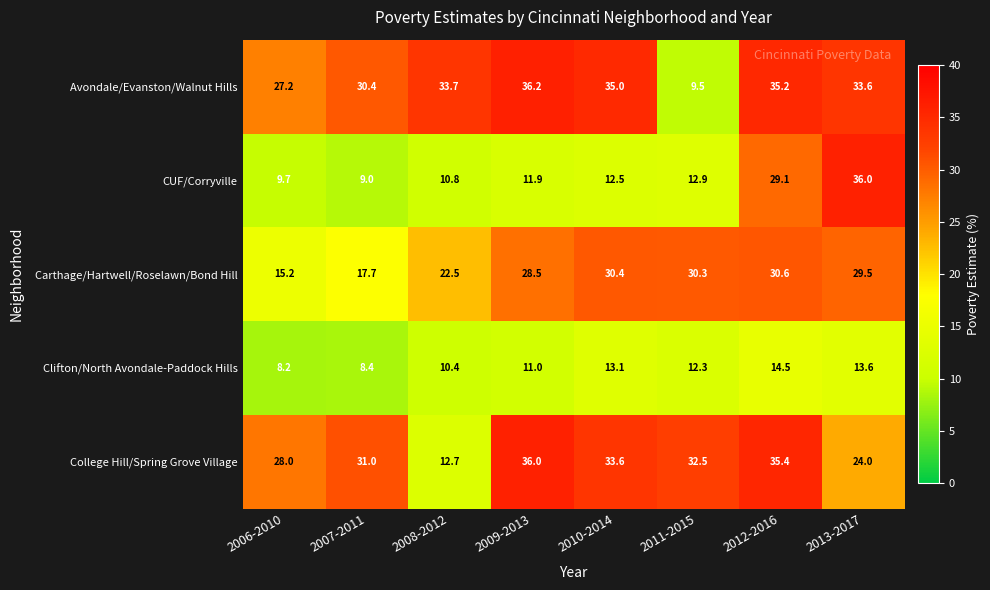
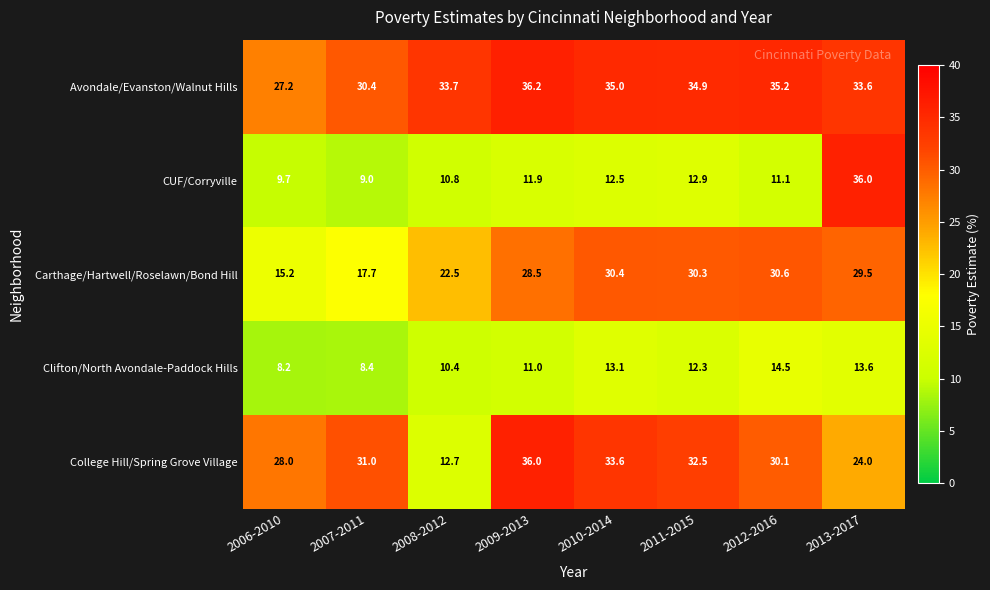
  {
    "Avondale/Evanston/Walnut Hills": {
      "2006-2010": 27.2,
      "2007-2011": 30.4,
      "2008-2012": 33.7,
      "2009-2013": 36.2,
      "2010-2014": 35.0,
-     "2011-2015": 9.5,
+     "2011-2015": 34.9,
      "2012-2016": 35.2
    },
    "CUF/Corryville": {
      "2006-2010": 9.7,
      "2007-2011": 9.0,
      "2008-2012": 10.8,
      "2009-2013": 11.9,
      "2010-2014": 12.5,
      "2011-2015": 12.9,
-     "2012-2016": 29.1,
+     "2012-2016": 11.1,
      "2013-2017": 36.0
    },
    "Carthage/Hartwell/Roselawn/Bond Hill": {
      "2006-2010": 15.2,
      "2007-2011": 17.7,
      "2008-2012": 22.5,
      "2009-2013": 28.5,
      "2010-2014": 30.4,
      "2011-2015": 30.3,
      "2012-2016": 30.6,
      "2013-2017": 29.5
    },
    "Clifton/North Avondale-Paddock Hills": {
      "2006-2010": 8.2,
      "2007-2011": 8.4,
      "2008-2012": 10.4,
      "2009-2013": 11.0,
      "2010-2014": 13.1,
      "2011-2015": 12.3,
      "2012-2016": 14.5,
      "2013-2017": 13.6
    },
    "College Hill/Spring Grove Village": {
      "2006-2010": 28.0,
      "2007-2011": 31.0,
      "2008-2012": 12.7,
      "2009-2013": 36.0,
      "2010-2014": 33.6,
      "2011-2015": 32.5,
-     "2012-2016": 35.4,
+     "2012-2016": 30.1,
      "2013-2017": 24.0
    }
  }
